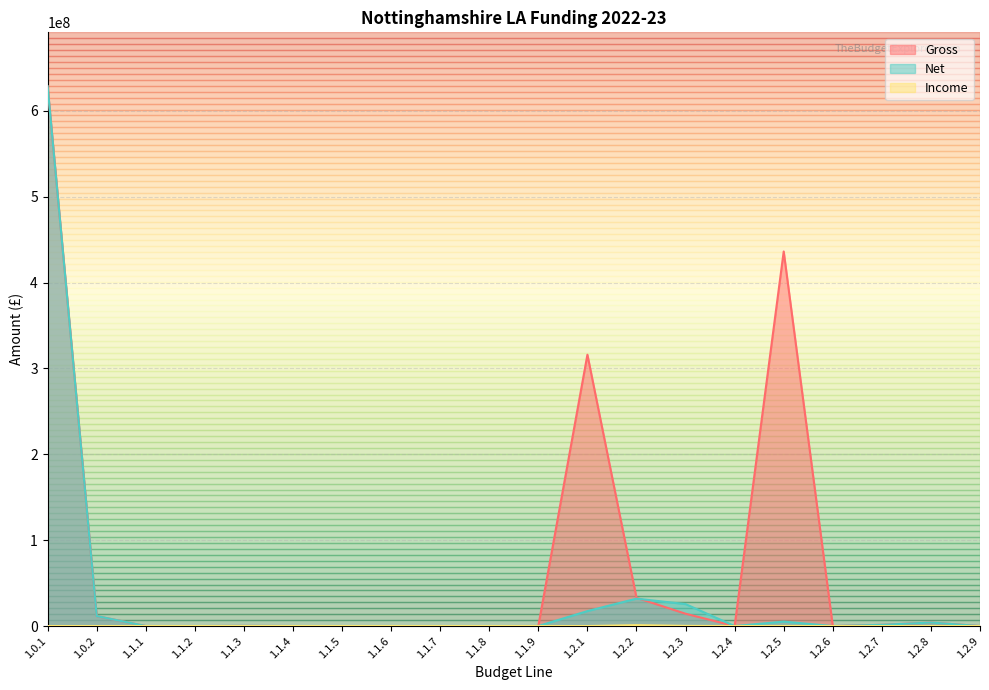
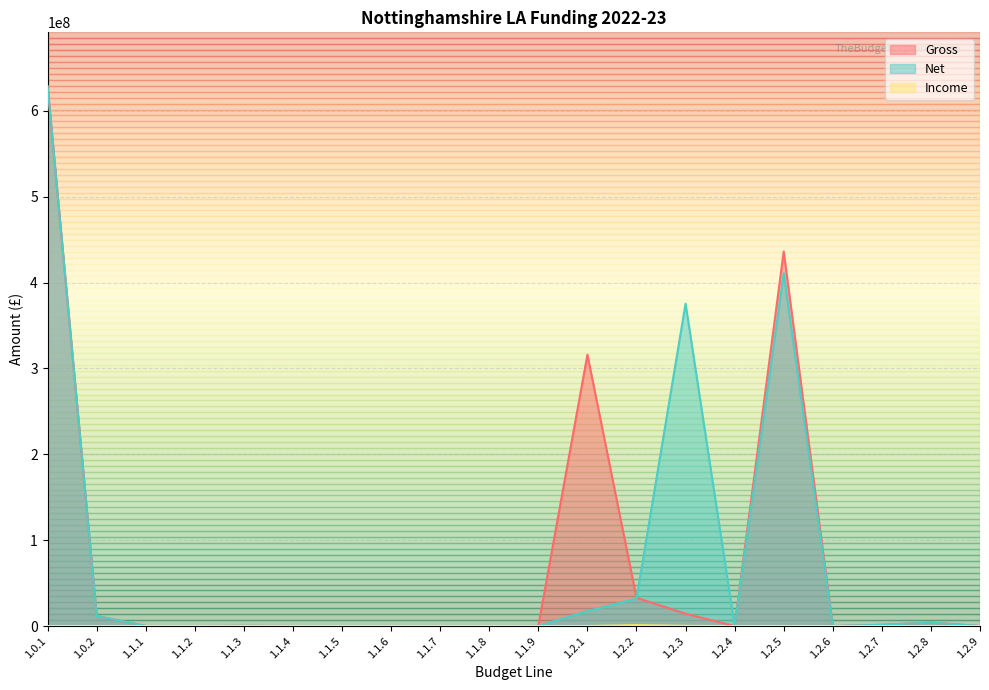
  {
    "Gross": {
      "1.2.1": 320000000,
      "1.2.3": 10000000,
      "1.2.5": 440000000
    },
    "Net": {
      "1.2.1": 20000000,
-     "1.2.3": 30000000,
-     "1.2.5": 10000000
+     "1.2.3": 380000000,
+     "1.2.5": 410000000
    },
    "Income": {
      "1.0.1": 0,
      "1.0.2": 0,
      "1.2.1": 0,
      "1.2.2": 0,
      "1.2.3": 0,
      "1.2.5": 0,
      "1.2.8": 0
    }
  }
